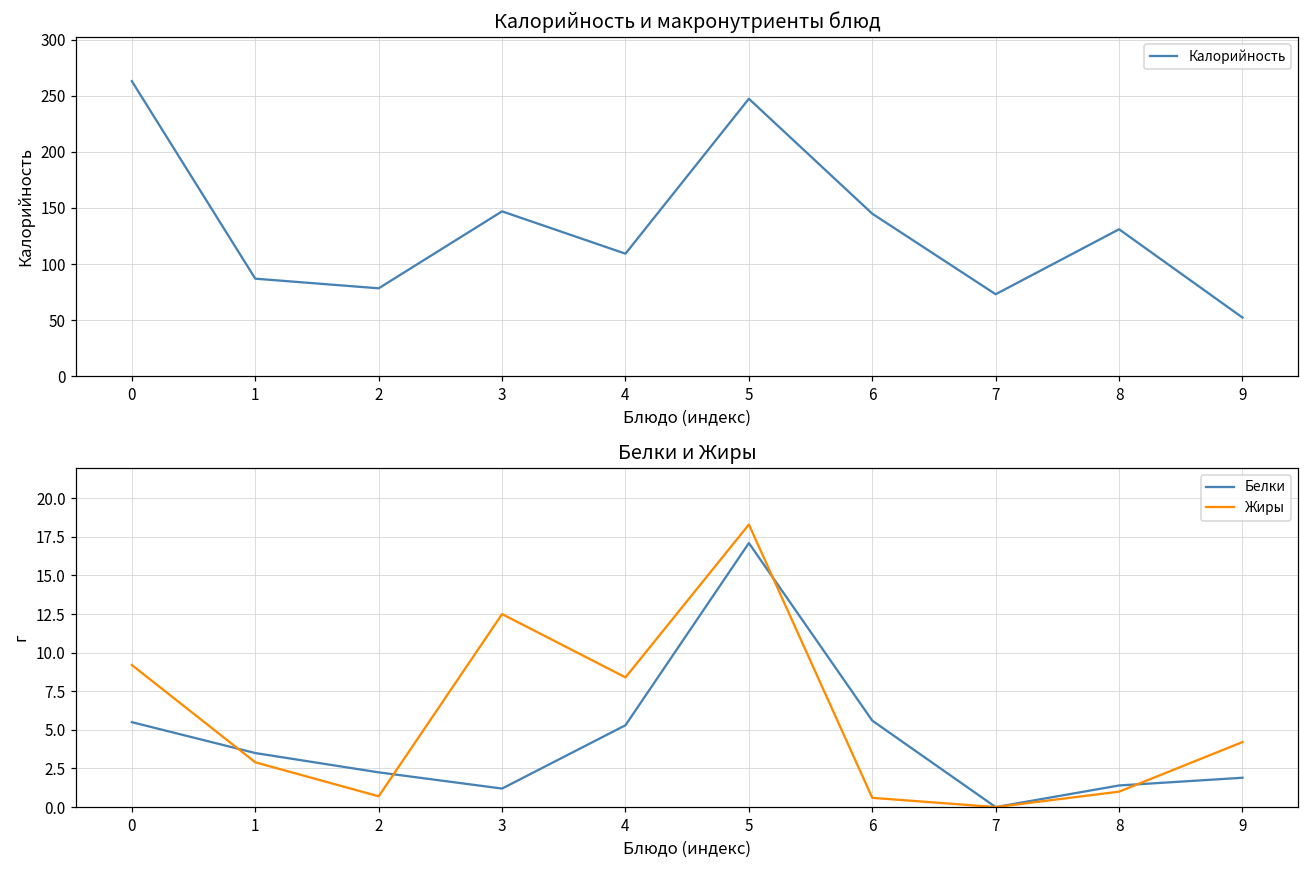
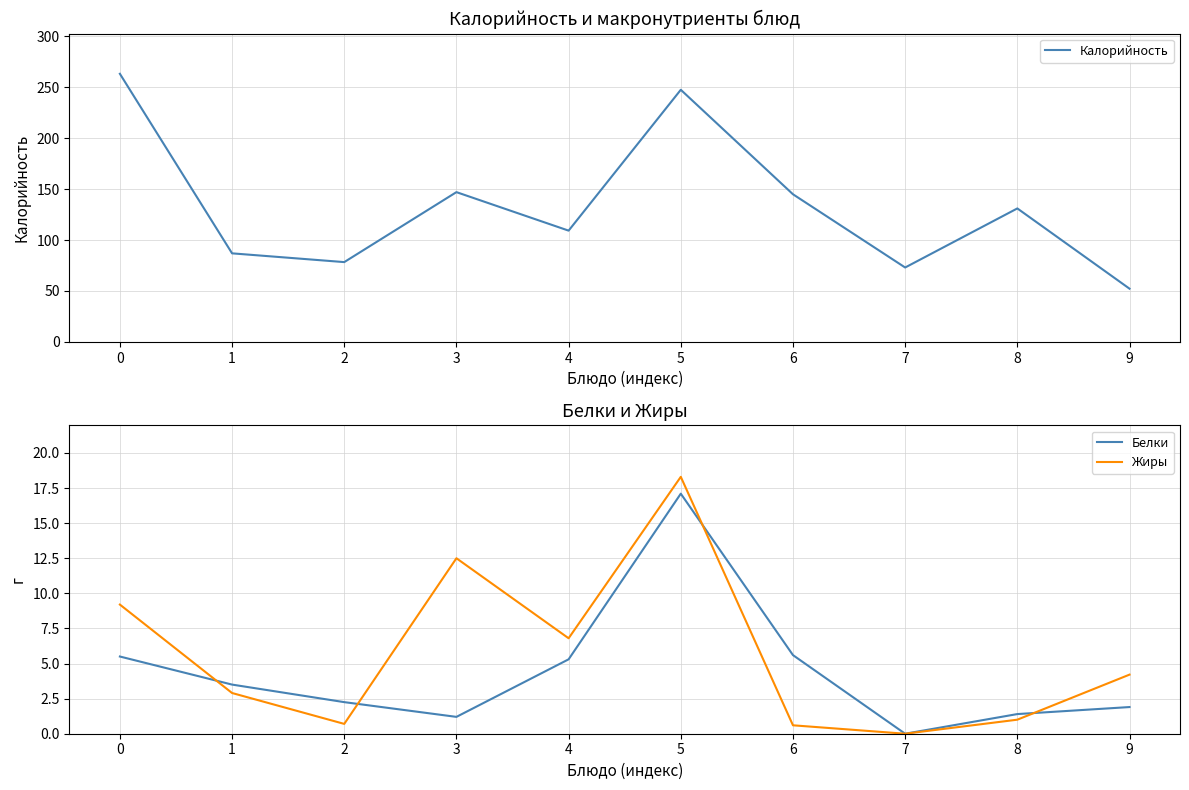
  {
    "Калорийность и макронутриенты блюд": {
      "0": 263,
      "1": 87,
      "2": 78,
      "3": 147,
      "4": 109,
      "5": 248,
      "6": 145,
      "7": 73,
      "8": 131,
      "9": 52
    },
    "Белки и Жиры": {
      "Белки": {
        "0": 5.5,
        "1": 3.5,
        "2": 2.3,
        "3": 1.2,
        "4": 5.3,
        "5": 17.1,
        "6": 5.6,
        "8": 1.4,
        "9": 1.9
      },
      "Жиры": {
        "0": 9.2,
        "1": 2.9,
        "2": 0.7,
        "3": 12.5,
-       "4": 8.4,
+       "4": 6.8,
        "5": 18.3,
        "6": 0.6,
        "8": 1.0,
        "9": 4.2
      }
    }
  }
